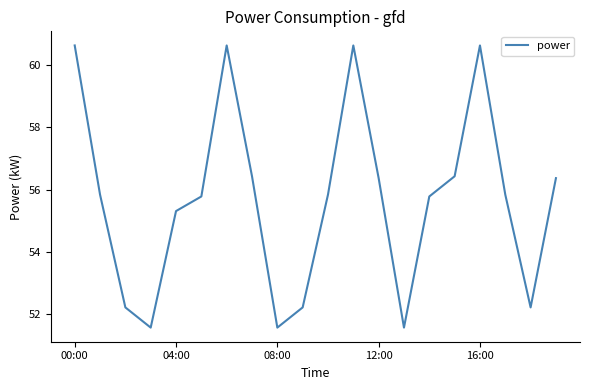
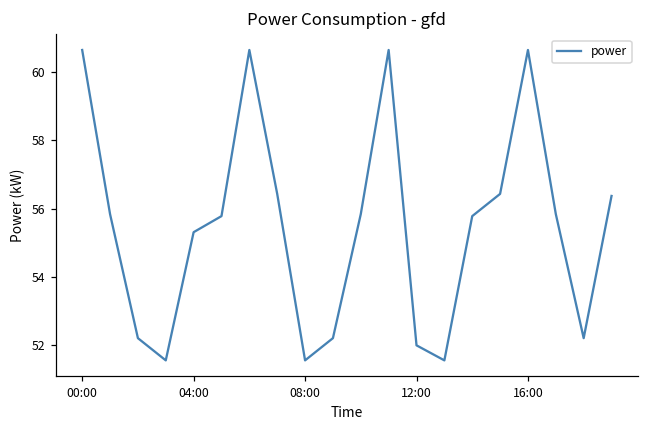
  {
    "00:00": 60.6,
    "04:00": 55.3,
    "08:00": 51.6,
-   "12:00": 56.4,
+   "12:00": 52.0,
    "16:00": 60.6
  }
